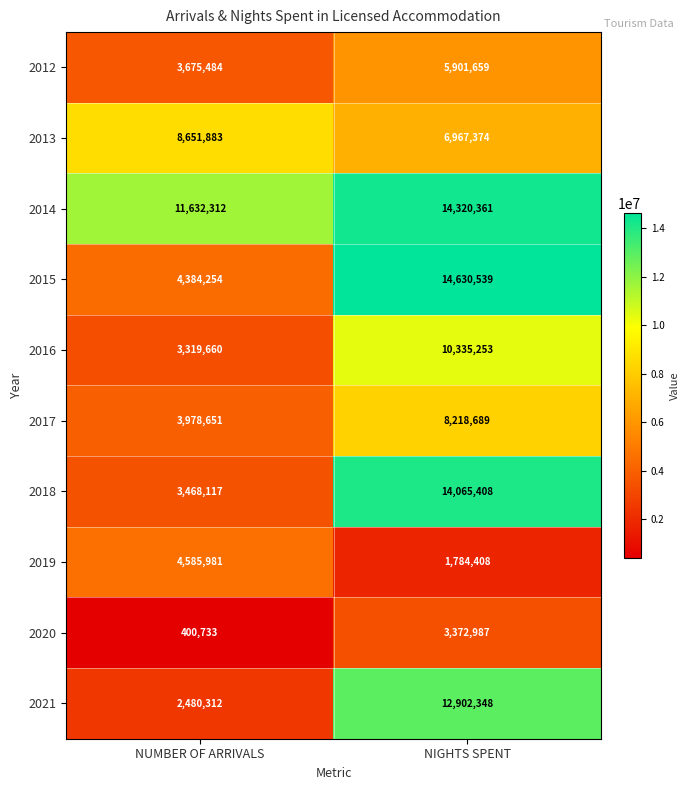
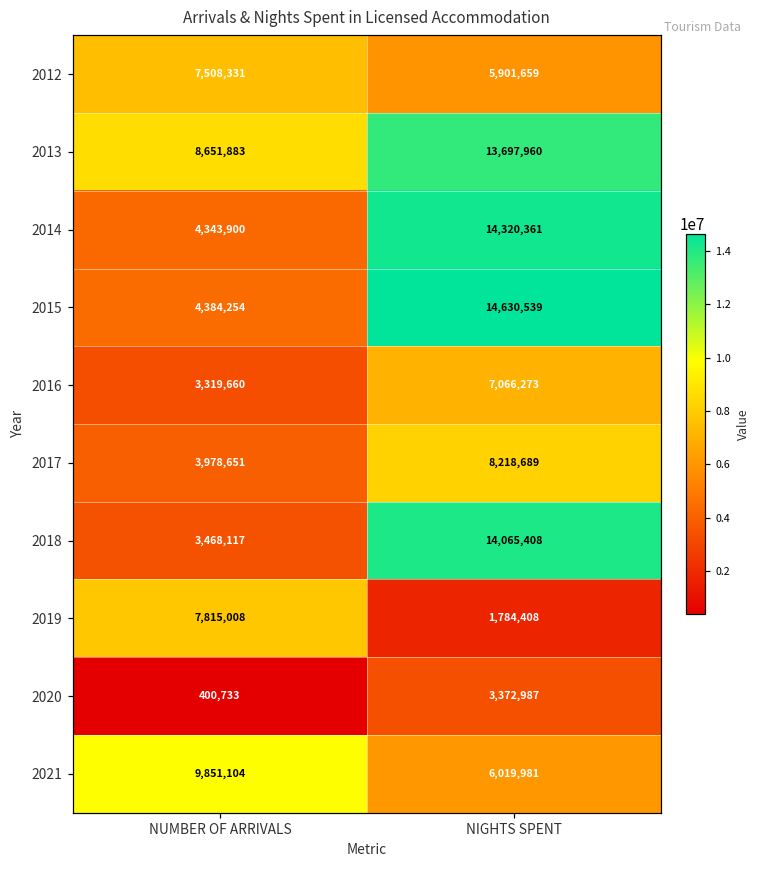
  {
    "2012": {
-     "NUMBER OF ARRIVALS": "3,675,484",
+     "NUMBER OF ARRIVALS": "7,508,331",
      "NIGHTS SPENT": "5,901,659"
    },
    "2013": {
      "NUMBER OF ARRIVALS": "8,651,883",
-     "NIGHTS SPENT": "6,967,374"
+     "NIGHTS SPENT": "13,697,960"
    },
    "2014": {
-     "NUMBER OF ARRIVALS": "11,632,312",
+     "NUMBER OF ARRIVALS": "4,343,900",
      "NIGHTS SPENT": "14,320,361"
    },
    "2015": {
      "NUMBER OF ARRIVALS": "4,384,254",
      "NIGHTS SPENT": "14,630,539"
    },
    "2016": {
      "NUMBER OF ARRIVALS": "3,319,660",
-     "NIGHTS SPENT": "10,335,253"
+     "NIGHTS SPENT": "7,066,273"
    },
    "2017": {
      "NUMBER OF ARRIVALS": "3,978,651",
      "NIGHTS SPENT": "8,218,689"
    },
    "2018": {
      "NUMBER OF ARRIVALS": "3,468,117",
      "NIGHTS SPENT": "14,065,408"
    },
    "2019": {
-     "NUMBER OF ARRIVALS": "4,585,981",
+     "NUMBER OF ARRIVALS": "7,815,008",
      "NIGHTS SPENT": "1,784,408"
    },
    "2020": {
      "NUMBER OF ARRIVALS": "400,733",
      "NIGHTS SPENT": "3,372,987"
    },
    "2021": {
-     "NUMBER OF ARRIVALS": "2,480,312",
-     "NIGHTS SPENT": "12,902,348"
+     "NUMBER OF ARRIVALS": "9,851,104",
+     "NIGHTS SPENT": "6,019,981"
    }
  }
